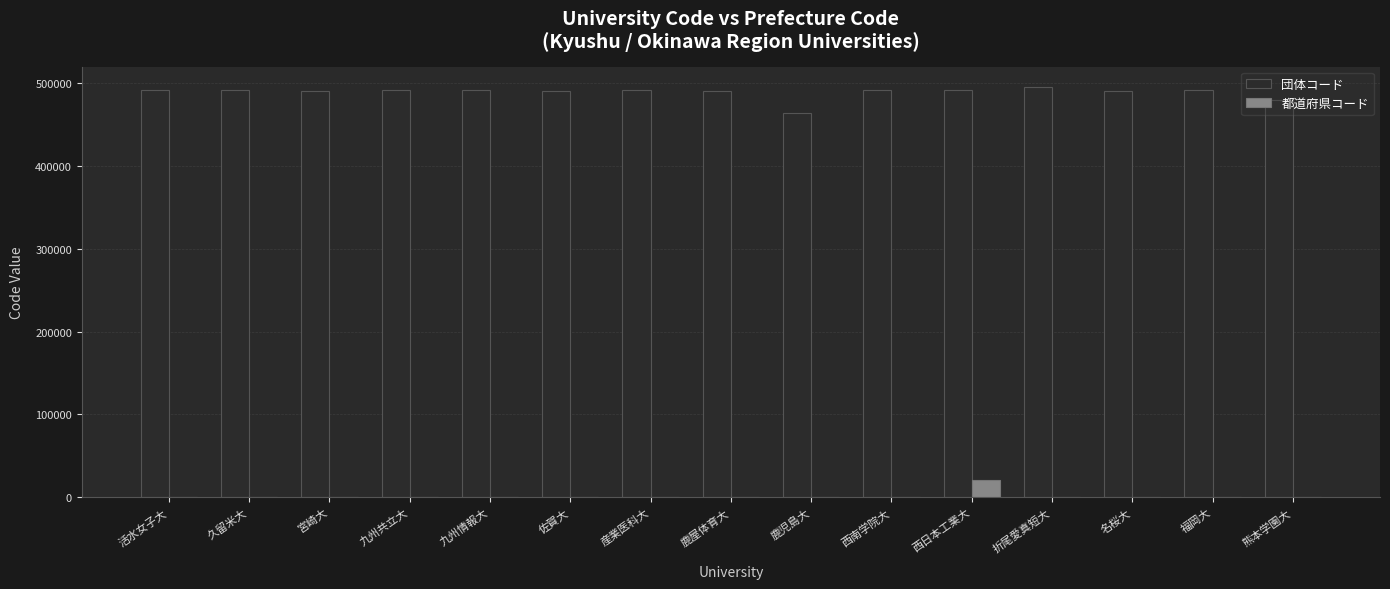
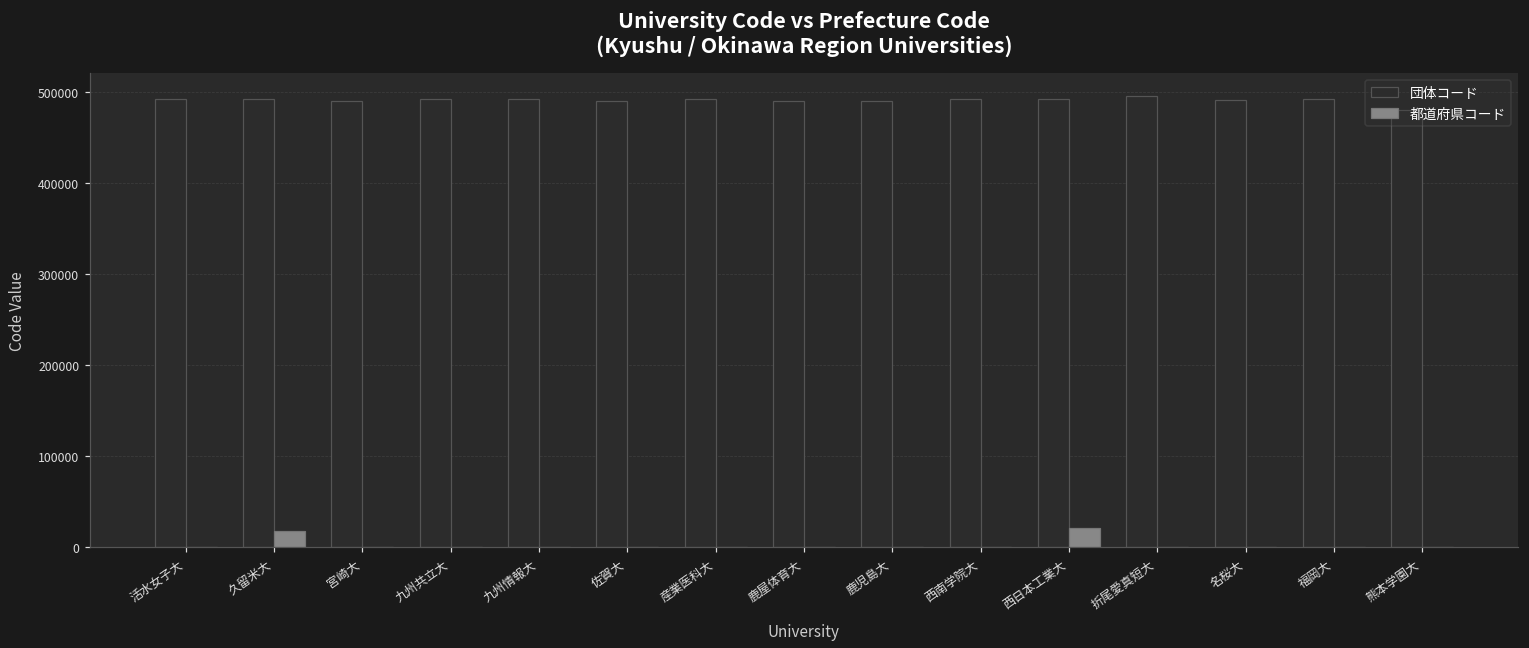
  {
    "団体コード": {
      "活水女子大": 490000,
      "久留米大": 490000,
      "宮崎大": 490000,
      "九州共立大": 490000,
      "九州情報大": 490000,
      "佐賀大": 490000,
      "産業医科大": 490000,
      "鹿屋体育大": 490000,
-     "鹿児島大": 460000,
+     "鹿児島大": 490000,
      "西南学院大": 490000,
      "西日本工業大": 490000,
      "折尾愛真短大": 500000,
      "名桜大": 490000,
      "福岡大": 490000
    },
    "都道府県コード": {
-     "久留米大": 0,
+     "久留米大": 20000,
      "西日本工業大": 20000
    }
  }
